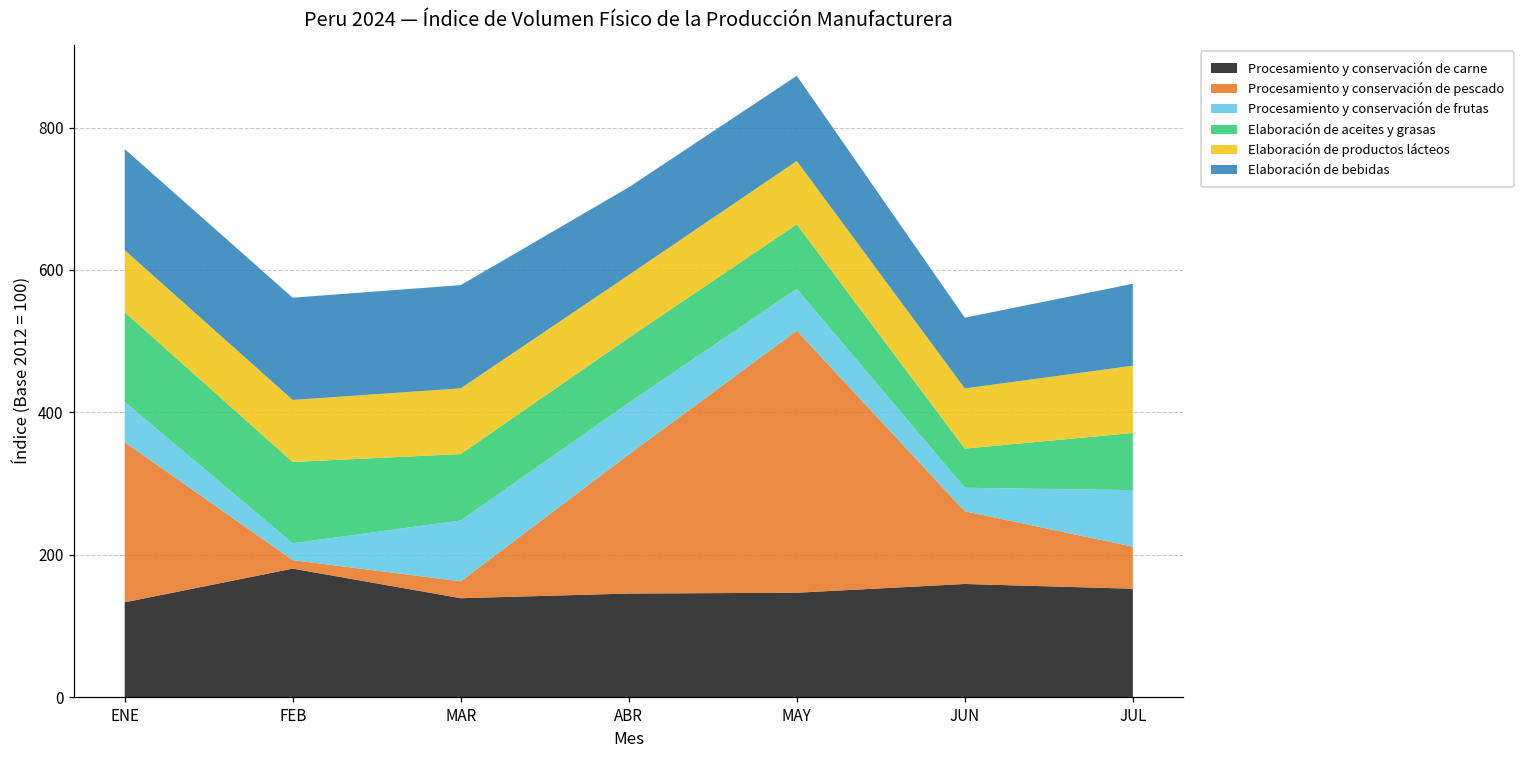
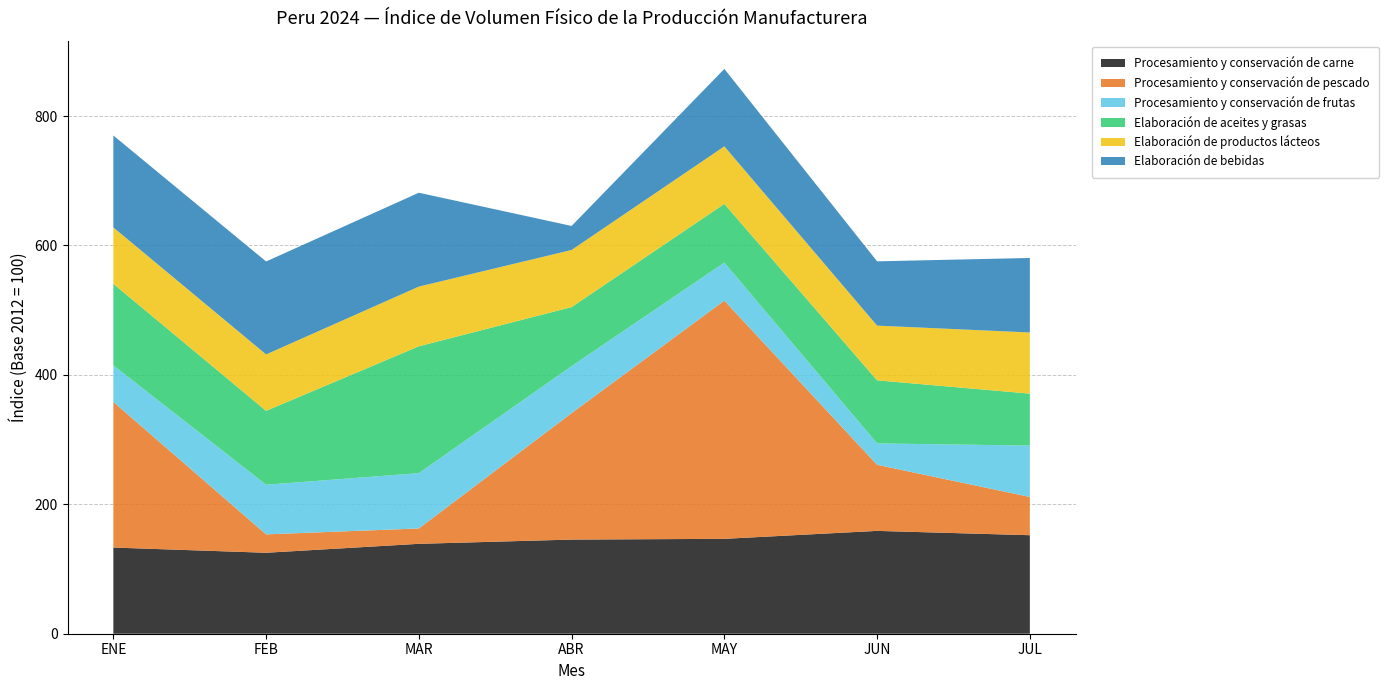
  {
    "Procesamiento y conservación de carne": {
      "ENE": 130,
-     "FEB": 180,
+     "FEB": 130,
      "MAR": 140,
      "ABR": 150,
      "MAY": 150,
      "JUN": 160,
      "JUL": 150
    },
    "Procesamiento y conservación de pescado": {
      "ENE": 230,
-     "FEB": 10,
+     "FEB": 30,
      "MAR": 20,
      "ABR": 200,
      "MAY": 370,
      "JUN": 100,
      "JUL": 60
    },
    "Procesamiento y conservación de frutas": {
      "ENE": 60,
-     "FEB": 20,
+     "FEB": 80,
      "MAR": 90,
      "ABR": 70,
      "MAY": 60,
      "JUN": 30,
      "JUL": 80
    },
    "Elaboración de aceites y grasas": {
      "ENE": 130,
      "FEB": 110,
-     "MAR": 90,
+     "MAR": 200,
      "ABR": 90,
      "MAY": 90,
-     "JUN": 50,
+     "JUN": 100,
      "JUL": 80
    },
    "Elaboración de productos lácteos": {
      "ENE": 90,
      "FEB": 90,
      "MAR": 90,
      "ABR": 90,
      "MAY": 90,
      "JUN": 80,
      "JUL": 90
    },
    "Elaboración de bebidas": {
      "ENE": 140,
      "FEB": 140,
      "MAR": 150,
-     "ABR": 120,
+     "ABR": 40,
      "MAY": 120,
      "JUN": 100,
      "JUL": 120
    }
  }
